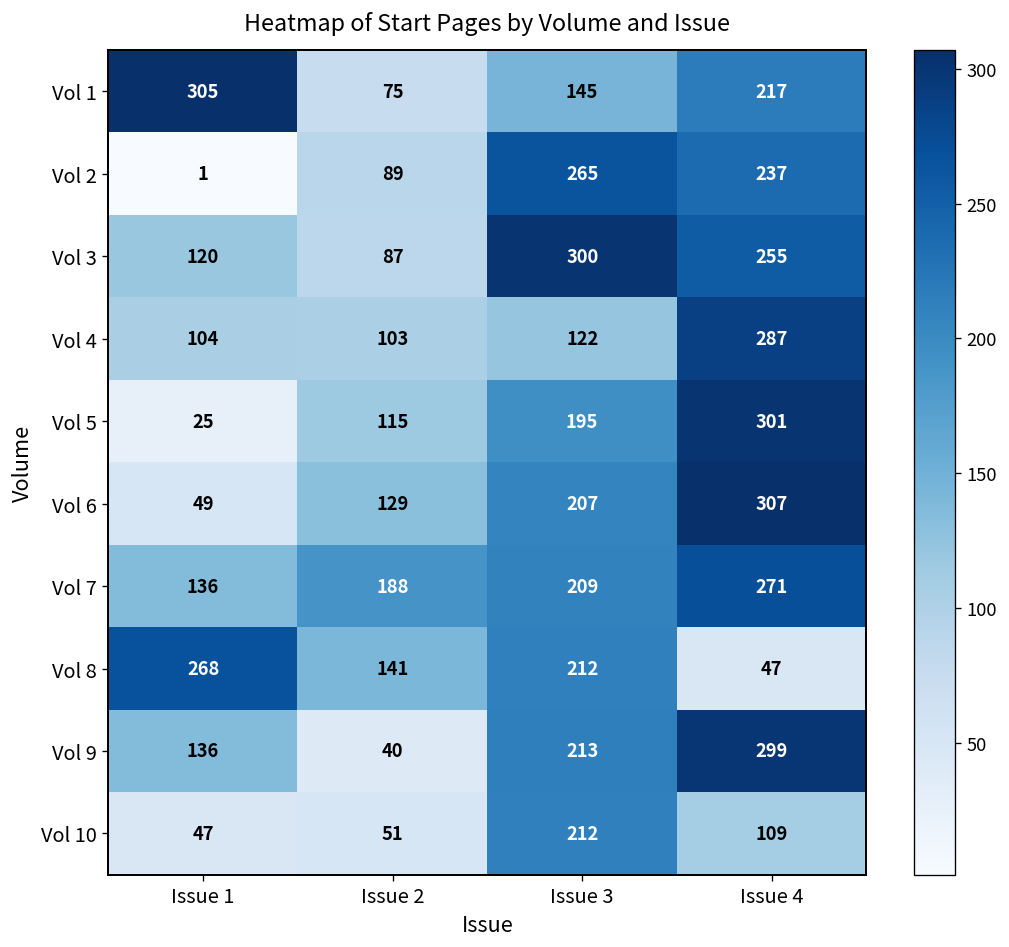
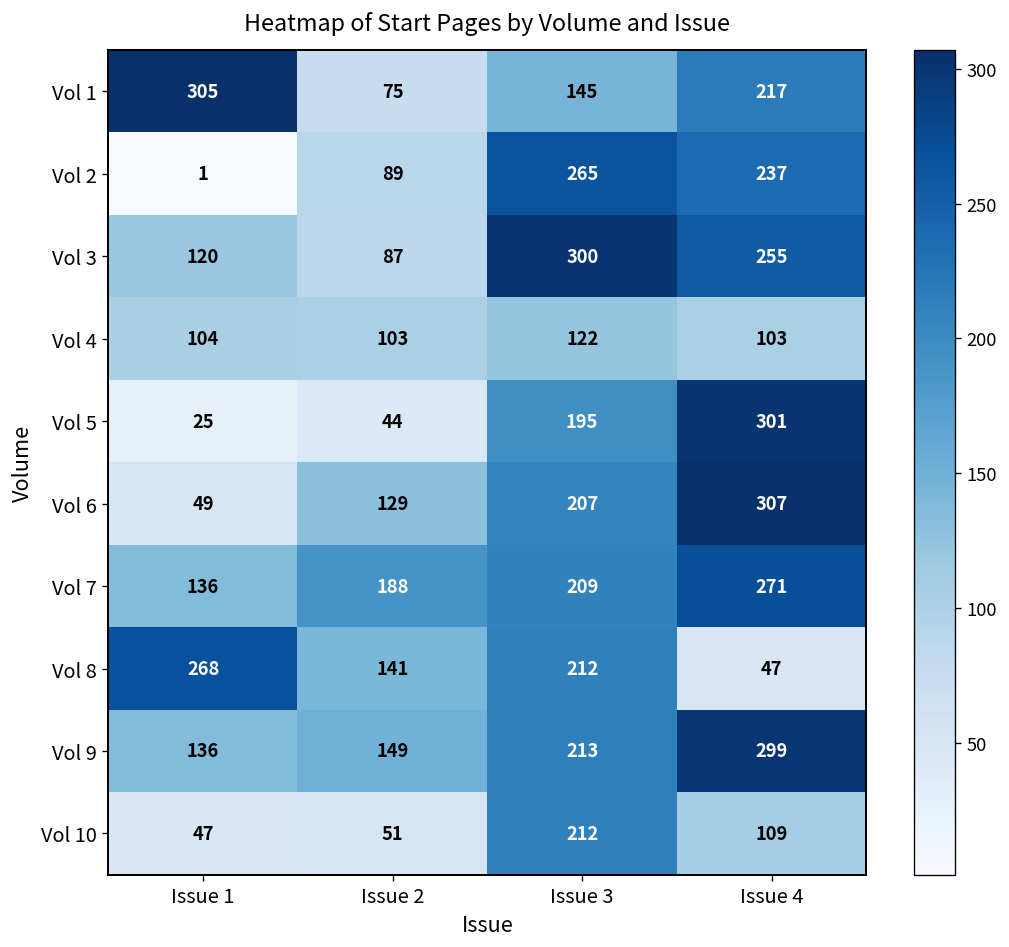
  {
    "Vol 1": {
      "Issue 1": 305,
      "Issue 2": 75,
      "Issue 3": 145,
      "Issue 4": 217
    },
    "Vol 2": {
      "Issue 1": 1,
      "Issue 2": 89,
      "Issue 3": 265,
      "Issue 4": 237
    },
    "Vol 3": {
      "Issue 1": 120,
      "Issue 2": 87,
      "Issue 3": 300,
      "Issue 4": 255
    },
    "Vol 4": {
      "Issue 1": 104,
      "Issue 2": 103,
      "Issue 3": 122,
-     "Issue 4": 287
+     "Issue 4": 103
    },
    "Vol 5": {
      "Issue 1": 25,
-     "Issue 2": 115,
+     "Issue 2": 44,
      "Issue 3": 195,
      "Issue 4": 301
    },
    "Vol 6": {
      "Issue 1": 49,
      "Issue 2": 129,
      "Issue 3": 207,
      "Issue 4": 307
    },
    "Vol 7": {
      "Issue 1": 136,
      "Issue 2": 188,
      "Issue 3": 209,
      "Issue 4": 271
    },
    "Vol 8": {
      "Issue 1": 268,
      "Issue 2": 141,
      "Issue 3": 212,
      "Issue 4": 47
    },
    "Vol 9": {
      "Issue 1": 136,
-     "Issue 2": 40,
+     "Issue 2": 149,
      "Issue 3": 213,
      "Issue 4": 299
    },
    "Vol 10": {
      "Issue 1": 47,
      "Issue 2": 51,
      "Issue 3": 212,
      "Issue 4": 109
    }
  }
